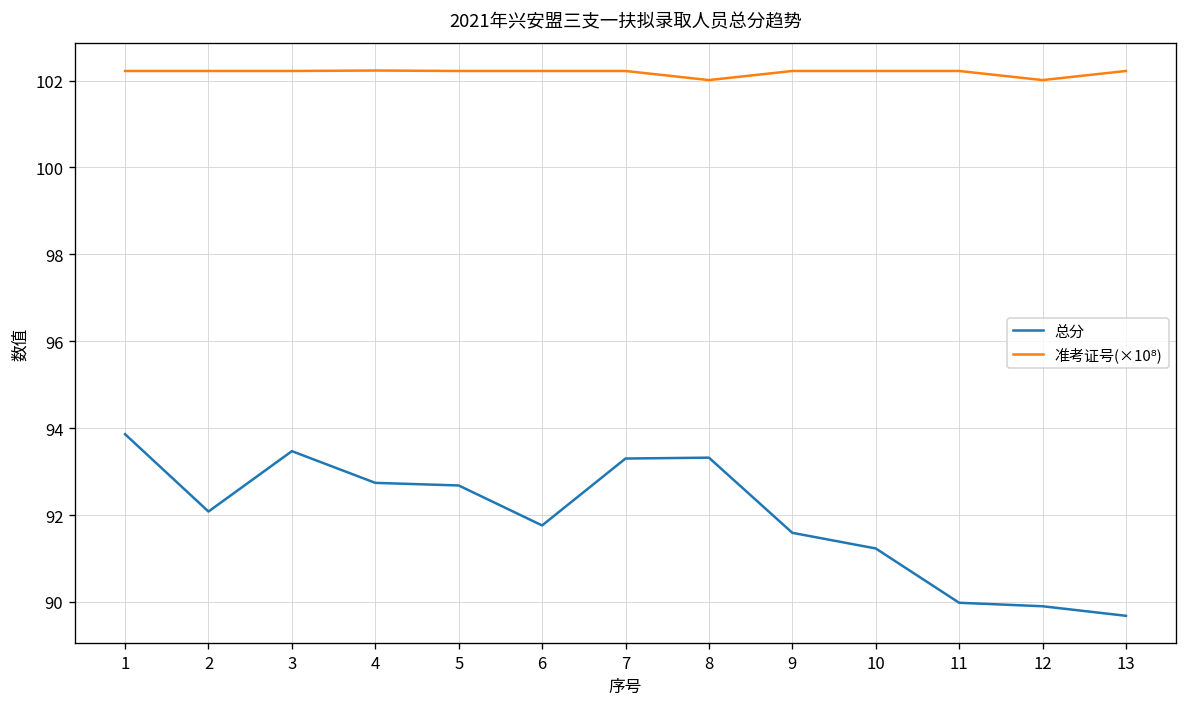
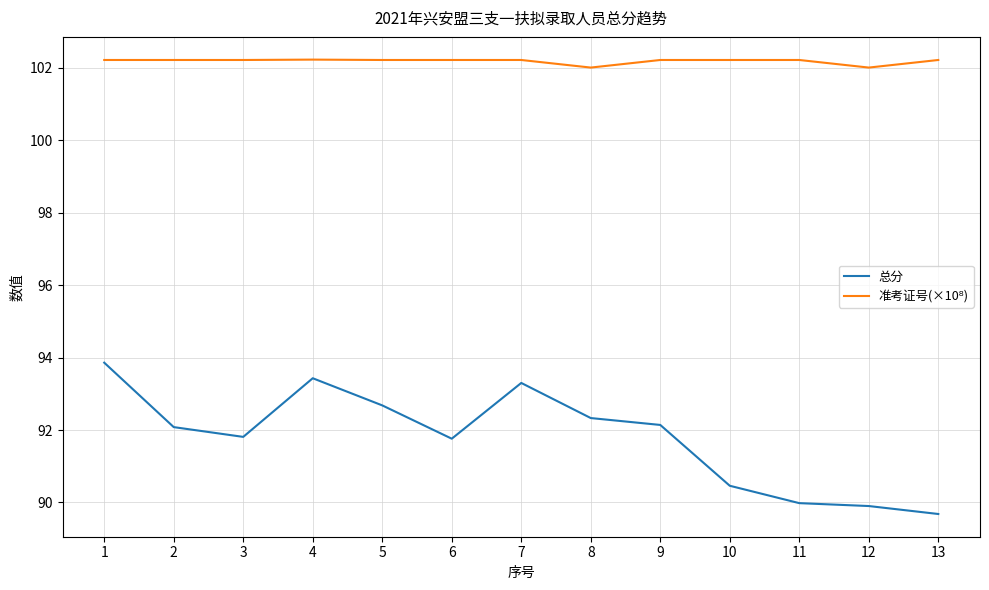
  {
    "总分": {
      "1": 93.9,
      "2": 92.1,
-     "3": 93.5,
-     "4": 92.7,
+     "3": 91.8,
+     "4": 93.4,
      "5": 92.7,
      "6": 91.8,
      "7": 93.3,
-     "8": 93.3,
-     "9": 91.6,
-     "10": 91.2,
+     "8": 92.3,
+     "9": 92.1,
+     "10": 90.5,
      "11": 90.0,
      "12": 89.9,
      "13": 89.7
    },
    "准考证号(×10⁸)": {
      "1": 102.2,
      "2": 102.2,
      "3": 102.2,
      "4": 102.2,
      "5": 102.2,
      "6": 102.2,
      "7": 102.2,
      "8": 102.0,
      "9": 102.2,
      "10": 102.2,
      "11": 102.2,
      "12": 102.0,
      "13": 102.2
    }
  }
